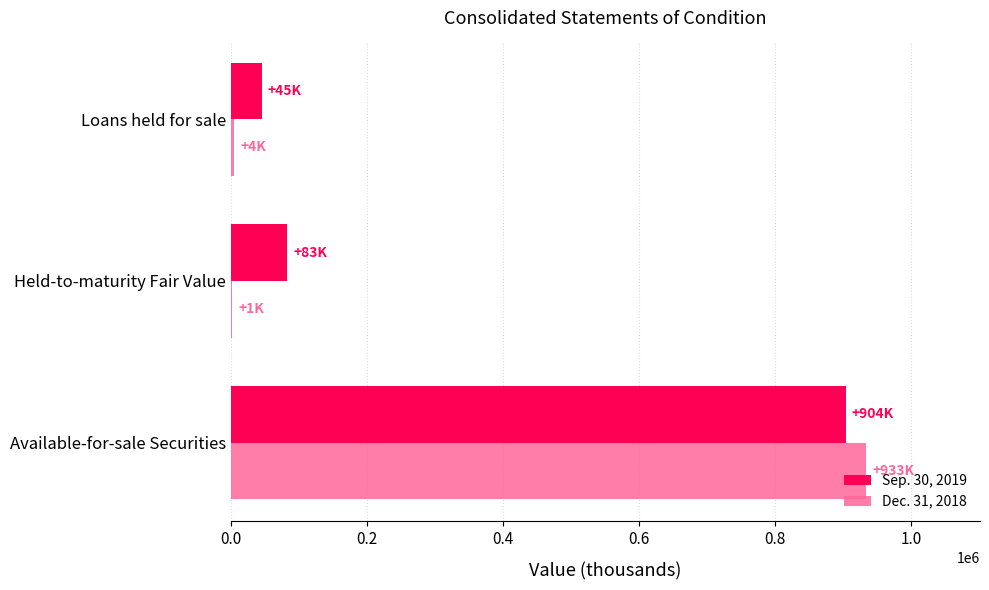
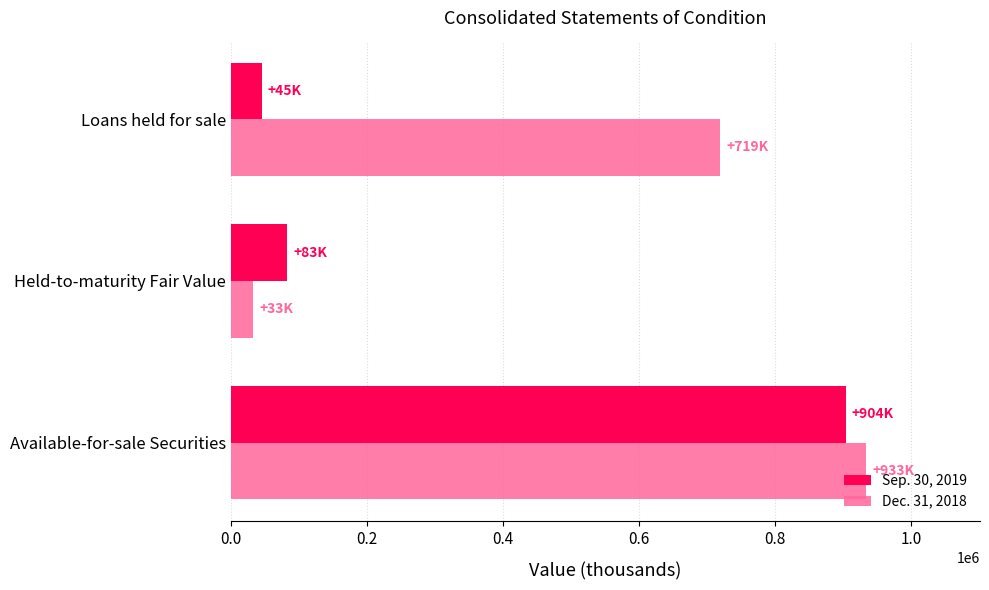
  {
    "Sep. 30, 2019": {
      "Loans held for sale": "+45K",
      "Held-to-maturity Fair Value": "+83K",
      "Available-for-sale Securities": "+904K"
    },
    "Dec. 31, 2018": {
-     "Loans held for sale": "+4K",
-     "Held-to-maturity Fair Value": "+1K",
+     "Loans held for sale": "+719K",
+     "Held-to-maturity Fair Value": "+33K",
      "Available-for-sale Securities": "+933K"
    }
  }
